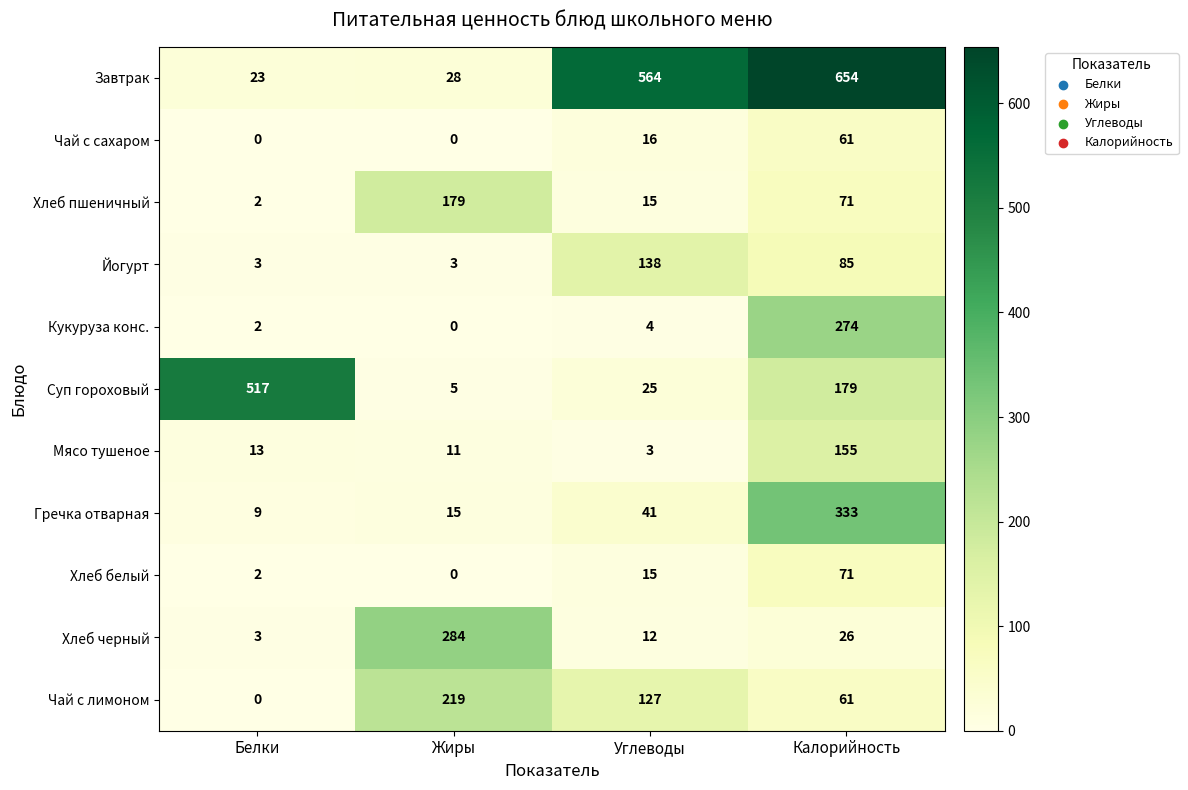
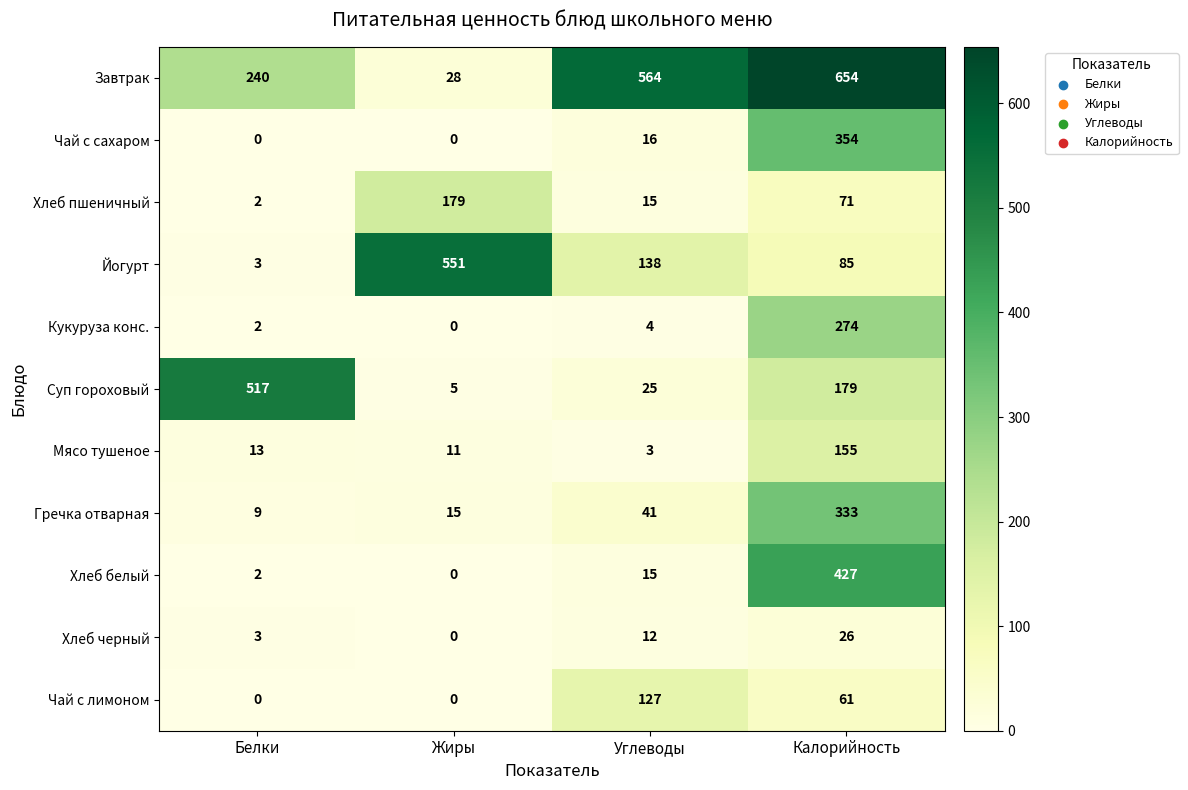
  {
    "Завтрак": {
-     "Белки": 23,
+     "Белки": 240,
      "Жиры": 28,
      "Углеводы": 564,
      "Калорийность": 654
    },
    "Чай с сахаром": {
      "Белки": 0,
      "Жиры": 0,
      "Углеводы": 16,
-     "Калорийность": 61
+     "Калорийность": 354
    },
    "Хлеб пшеничный": {
      "Белки": 2,
      "Жиры": 179,
      "Углеводы": 15,
      "Калорийность": 71
    },
    "Йогурт": {
      "Белки": 3,
-     "Жиры": 3,
+     "Жиры": 551,
      "Углеводы": 138,
      "Калорийность": 85
    },
    "Кукуруза конс.": {
      "Белки": 2,
      "Жиры": 0,
      "Углеводы": 4,
      "Калорийность": 274
    },
    "Суп гороховый": {
      "Белки": 517,
      "Жиры": 5,
      "Углеводы": 25,
      "Калорийность": 179
    },
    "Мясо тушеное": {
      "Белки": 13,
      "Жиры": 11,
      "Углеводы": 3,
      "Калорийность": 155
    },
    "Гречка отварная": {
      "Белки": 9,
      "Жиры": 15,
      "Углеводы": 41,
      "Калорийность": 333
    },
    "Хлеб белый": {
      "Белки": 2,
      "Жиры": 0,
      "Углеводы": 15,
-     "Калорийность": 71
+     "Калорийность": 427
    },
    "Хлеб черный": {
      "Белки": 3,
-     "Жиры": 284,
+     "Жиры": 0,
      "Углеводы": 12,
      "Калорийность": 26
    },
    "Чай с лимоном": {
      "Белки": 0,
-     "Жиры": 219,
+     "Жиры": 0,
      "Углеводы": 127,
      "Калорийность": 61
    }
  }
